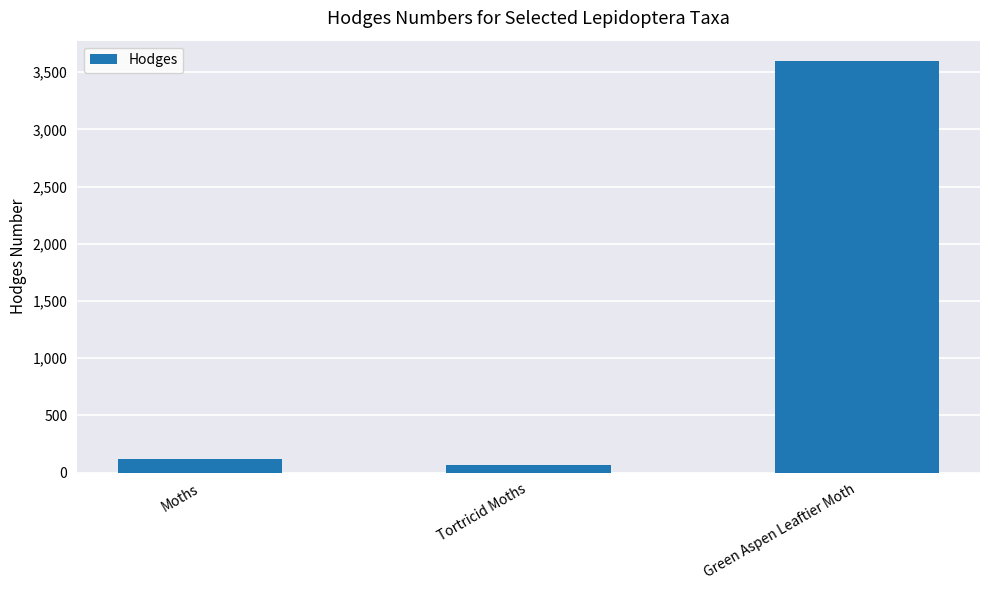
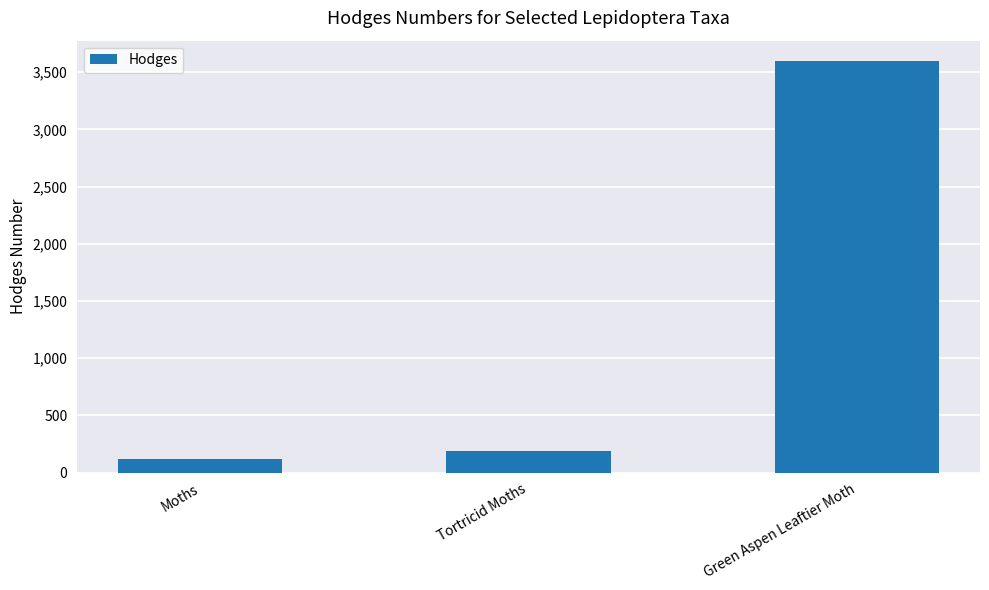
  {
    "Moths": "120",
-   "Tortricid Moths": "60",
+   "Tortricid Moths": "190",
    "Green Aspen Leaftier Moth": "3,600"
  }
